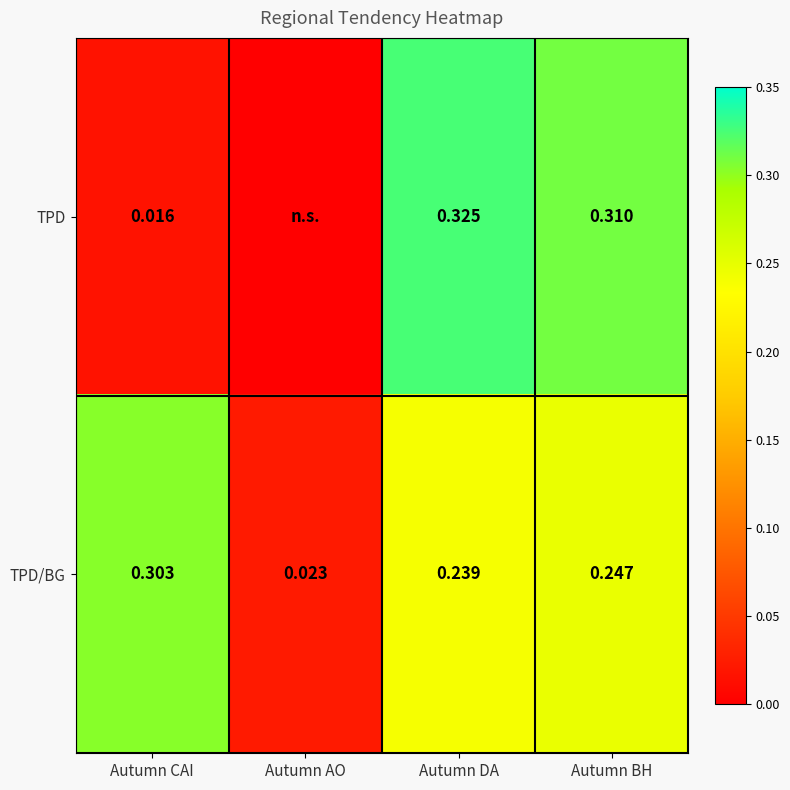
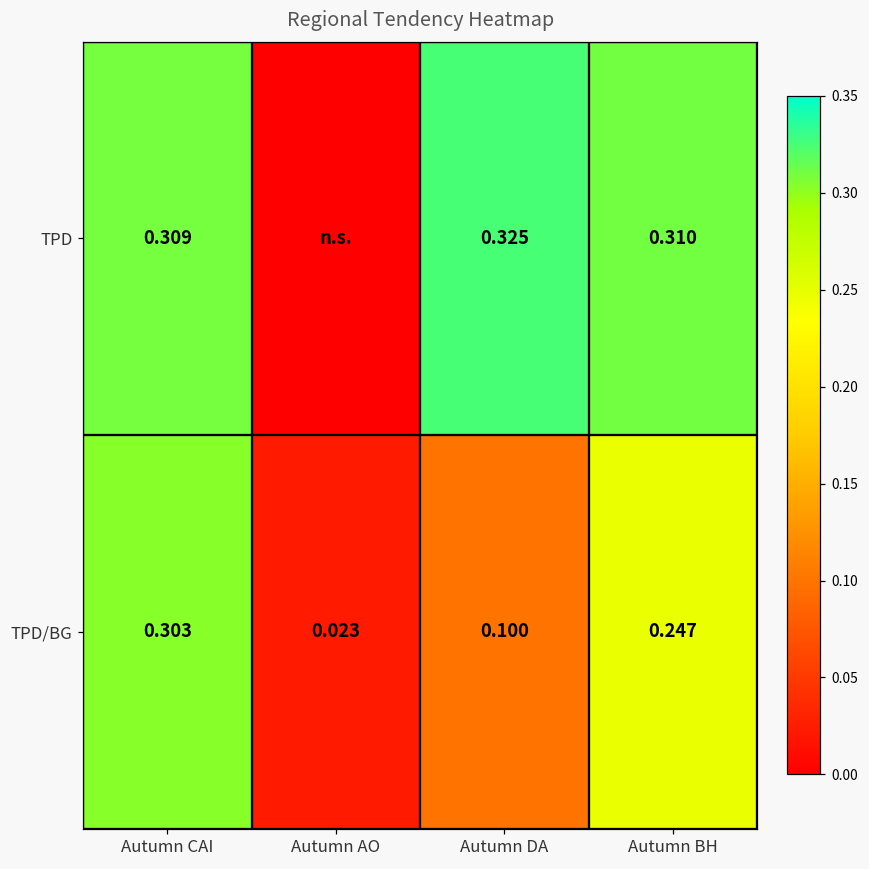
  {
    "TPD": {
-     "Autumn CAI": 0.016,
+     "Autumn CAI": 0.309,
      "Autumn DA": 0.325,
      "Autumn BH": 0.310
    },
    "TPD/BG": {
      "Autumn CAI": 0.303,
      "Autumn AO": 0.023,
-     "Autumn DA": 0.239,
+     "Autumn DA": 0.100,
      "Autumn BH": 0.247
    }
  }
